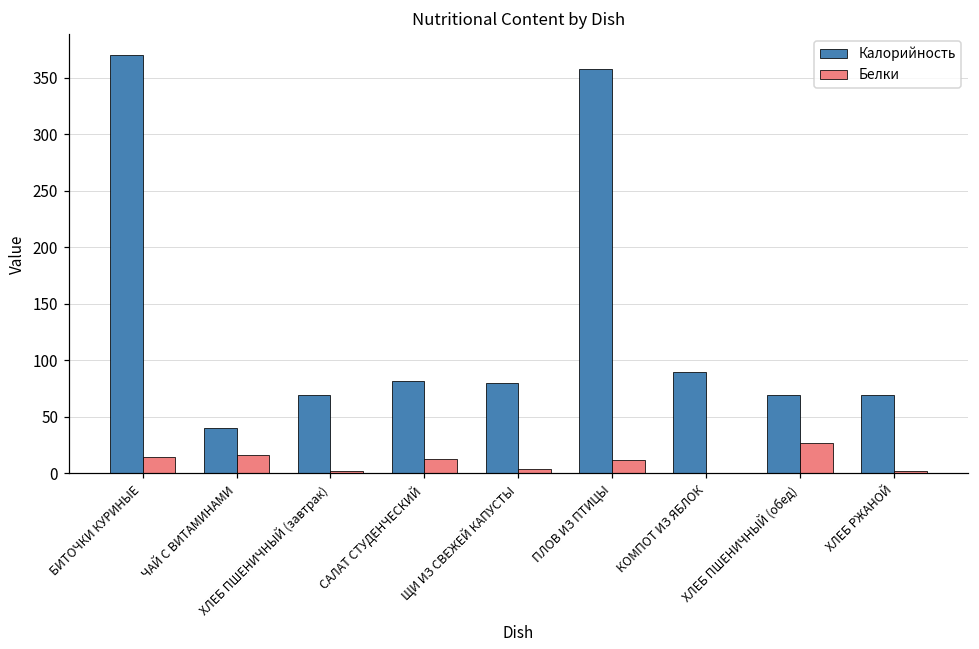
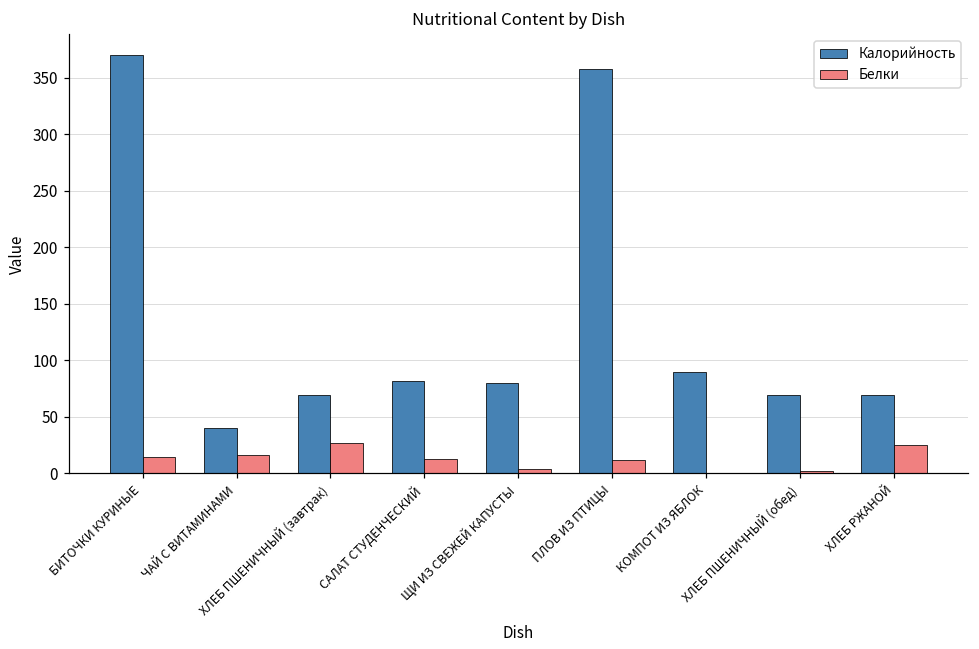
  {
    "Калорийность": {
      "БИТОЧКИ КУРИНЫЕ": 370,
      "ЧАЙ С ВИТАМИНАМИ": 40,
      "ХЛЕБ ПШЕНИЧНЫЙ (завтрак)": 69,
      "САЛАТ СТУДЕНЧЕСКИЙ": 81,
      "ЩИ ИЗ СВЕЖЕЙ КАПУСТЫ": 80,
      "ПЛОВ ИЗ ПТИЦЫ": 358,
      "КОМПОТ ИЗ ЯБЛОК": 89,
      "ХЛЕБ ПШЕНИЧНЫЙ (обед)": 69,
      "ХЛЕБ РЖАНОЙ": 69
    },
    "Белки": {
      "БИТОЧКИ КУРИНЫЕ": 14,
      "ЧАЙ С ВИТАМИНАМИ": 16,
-     "ХЛЕБ ПШЕНИЧНЫЙ (завтрак)": 2,
+     "ХЛЕБ ПШЕНИЧНЫЙ (завтрак)": 27,
      "САЛАТ СТУДЕНЧЕСКИЙ": 12,
      "ЩИ ИЗ СВЕЖЕЙ КАПУСТЫ": 4,
      "ПЛОВ ИЗ ПТИЦЫ": 12,
-     "ХЛЕБ ПШЕНИЧНЫЙ (обед)": 27,
-     "ХЛЕБ РЖАНОЙ": 2
+     "ХЛЕБ ПШЕНИЧНЫЙ (обед)": 2,
+     "ХЛЕБ РЖАНОЙ": 25
    }
  }
